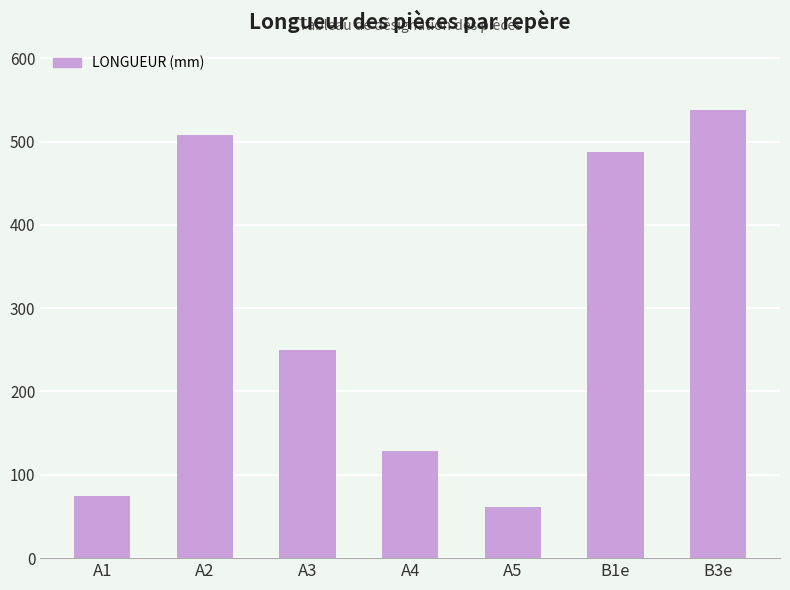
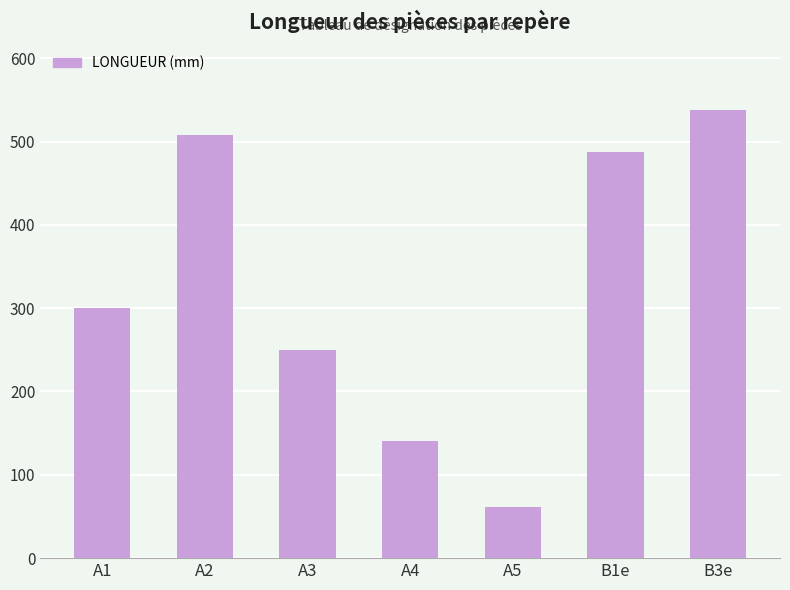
  {
-   "A1": 80,
+   "A1": 300,
    "A2": 510,
    "A3": 250,
-   "A4": 130,
+   "A4": 140,
    "A5": 60,
    "B1e": 490,
    "B3e": 540
  }
